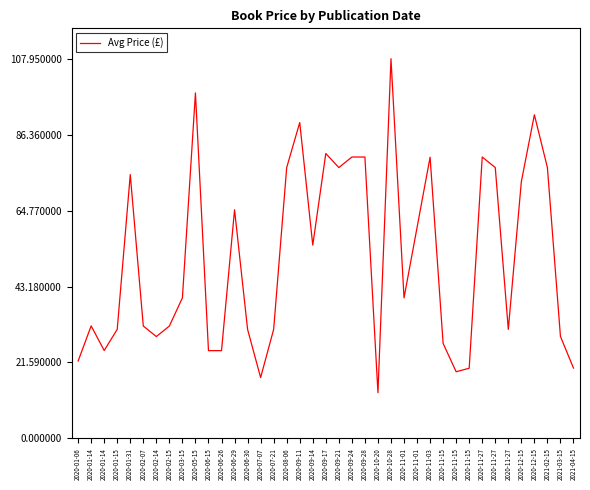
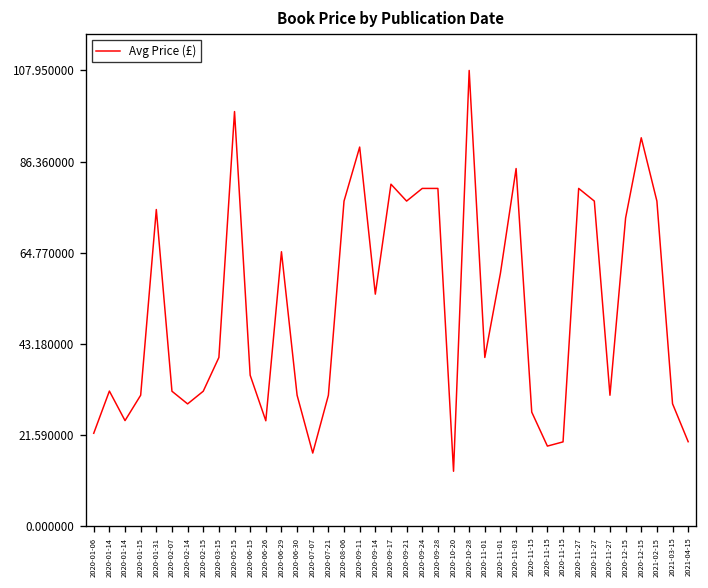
  {
    "2020-01-06": 22,
    "2020-01-15": 31,
    "2020-01-31": 75,
    "2020-02-07": 32,
    "2020-02-14": 29,
    "2020-02-15": 32,
    "2020-03-15": 40,
    "2020-05-15": 98,
-   "2020-06-15": 25,
+   "2020-06-15": 36,
    "2020-06-26": 25,
    "2020-06-29": 65,
    "2020-06-30": 31,
    "2020-07-07": 17,
    "2020-07-21": 31,
    "2020-08-06": 77,
    "2020-09-11": 90,
    "2020-09-14": 55,
    "2020-09-17": 81,
    "2020-09-21": 77,
    "2020-09-24": 80,
    "2020-09-28": 80,
    "2020-10-20": 13,
    "2020-10-28": 108,
-   "2020-11-03": 80,
+   "2020-11-03": 85,
    "2021-02-15": 77,
    "2021-03-15": 29,
    "2021-04-15": 20
  }
